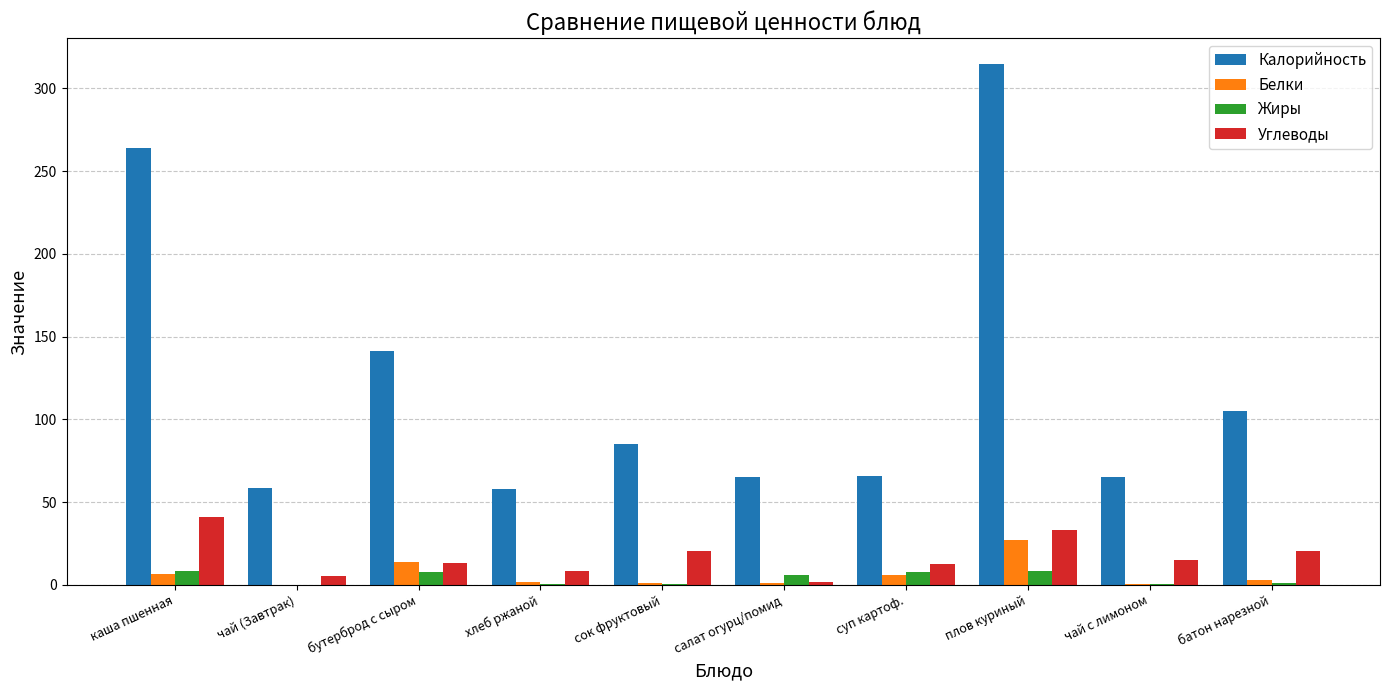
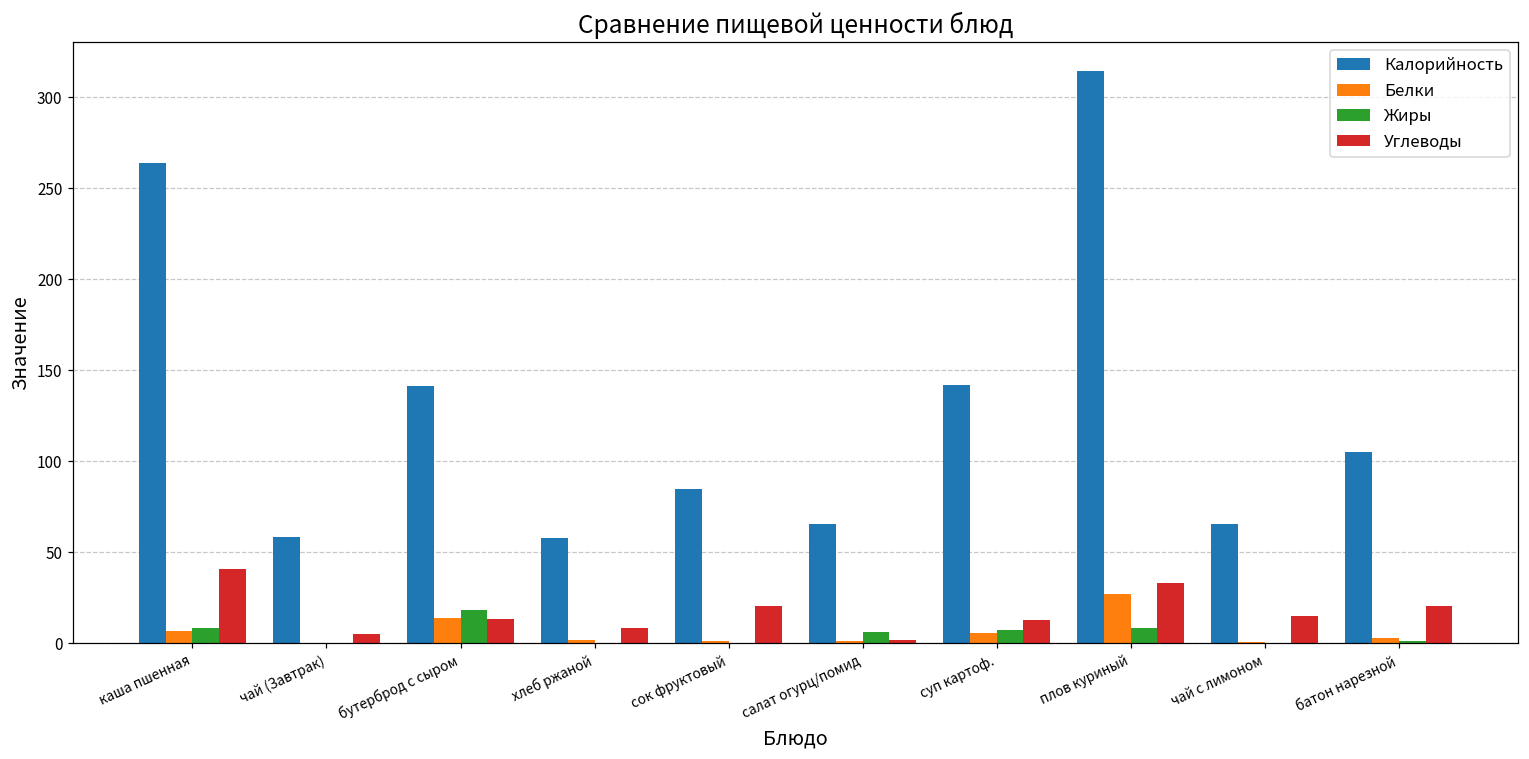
  {
    "Калорийность": {
      "каша пшенная": 264,
      "чай (Завтрак)": 59,
      "бутерброд с сыром": 141,
      "хлеб ржаной": 58,
      "сок фруктовый": 85,
      "салат огурц/помид": 65,
-     "суп картоф.": 66,
+     "суп картоф.": 142,
      "плов куриный": 315,
      "чай с лимоном": 65,
      "батон нарезной": 105
    },
    "Белки": {
      "каша пшенная": 6,
      "бутерброд с сыром": 14,
      "хлеб ржаной": 2,
      "суп картоф.": 6,
      "плов куриный": 27,
      "батон нарезной": 3
    },
    "Жиры": {
      "каша пшенная": 8,
-     "бутерброд с сыром": 7,
+     "бутерброд с сыром": 18,
      "салат огурц/помид": 6,
      "суп картоф.": 8,
      "плов куриный": 8
    },
    "Углеводы": {
      "каша пшенная": 41,
      "чай (Завтрак)": 5,
      "бутерброд с сыром": 13,
      "хлеб ржаной": 8,
      "сок фруктовый": 20,
      "салат огурц/помид": 2,
      "суп картоф.": 13,
      "плов куриный": 33,
      "чай с лимоном": 15,
      "батон нарезной": 21
    }
  }
